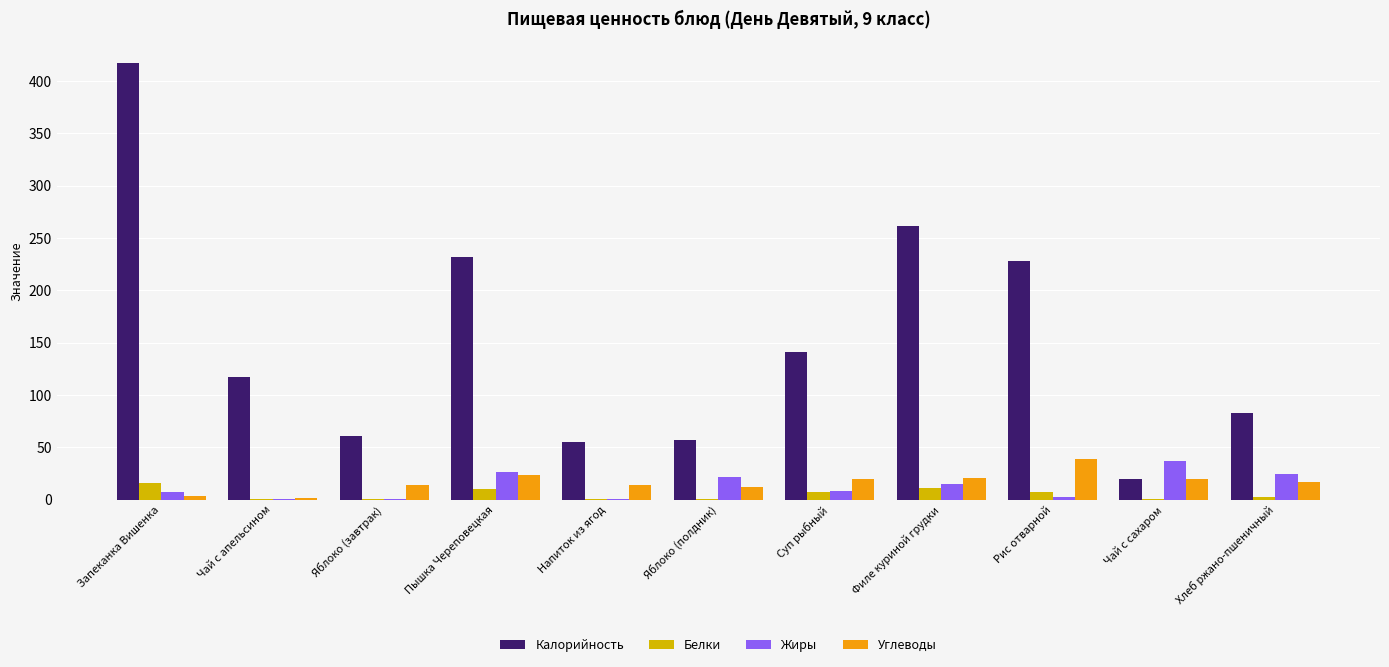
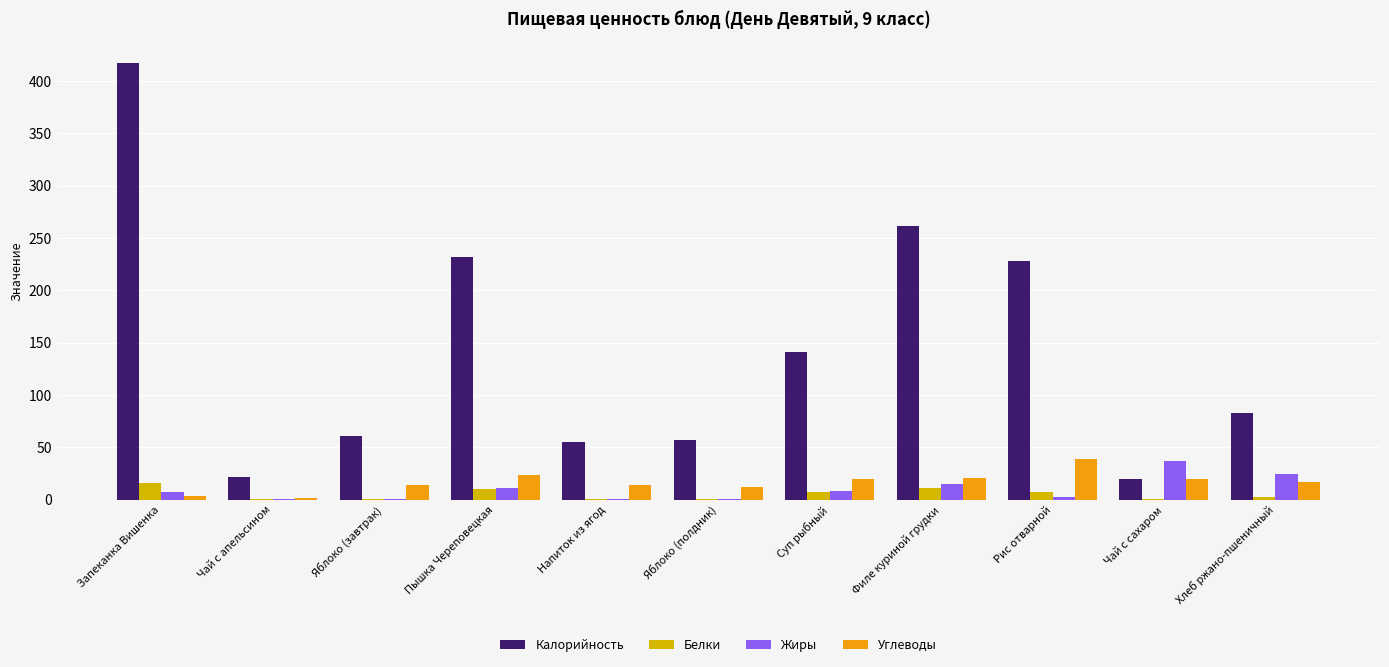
  {
    "Калорийность": {
      "Запеканка Вишенка": 417,
-     "Чай с апельсином": 117,
+     "Чай с апельсином": 22,
      "Яблоко (завтрак)": 61,
      "Пышка Череповецкая": 232,
      "Напиток из ягод": 55,
      "Яблоко (полдник)": 57,
      "Суп рыбный": 141,
      "Филе куриной грудки": 261,
      "Рис отварной": 228,
      "Чай с сахаром": 20,
      "Хлеб ржано-пшеничный": 82
    },
    "Жиры": {
      "Запеканка Вишенка": 7,
-     "Пышка Череповецкая": 27,
-     "Яблоко (полдник)": 22,
+     "Пышка Череповецкая": 11,
+     "Яблоко (полдник)": 1,
      "Суп рыбный": 8,
      "Филе куриной грудки": 15,
      "Чай с сахаром": 37,
      "Хлеб ржано-пшеничный": 25
    }
  }
